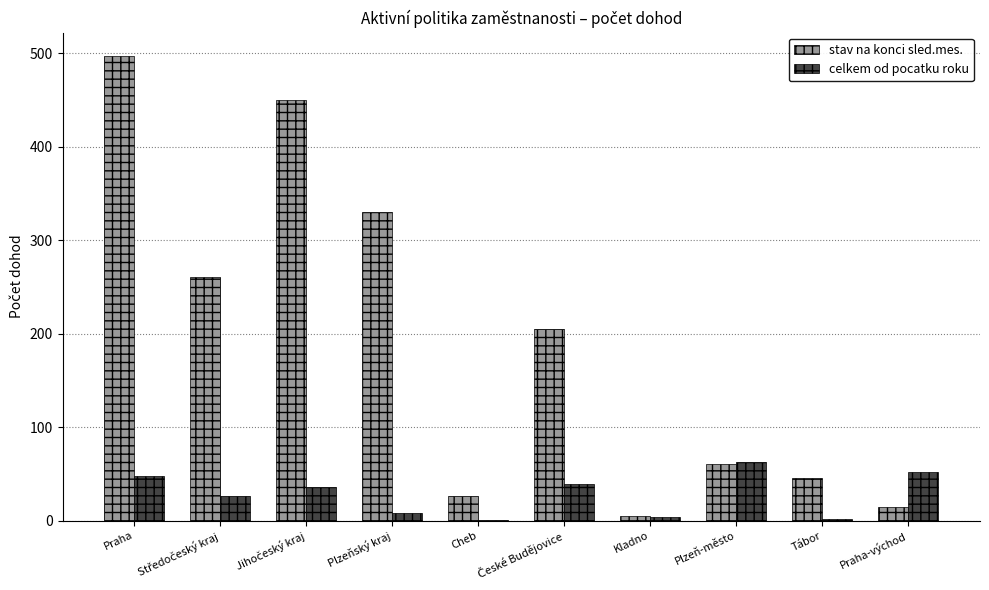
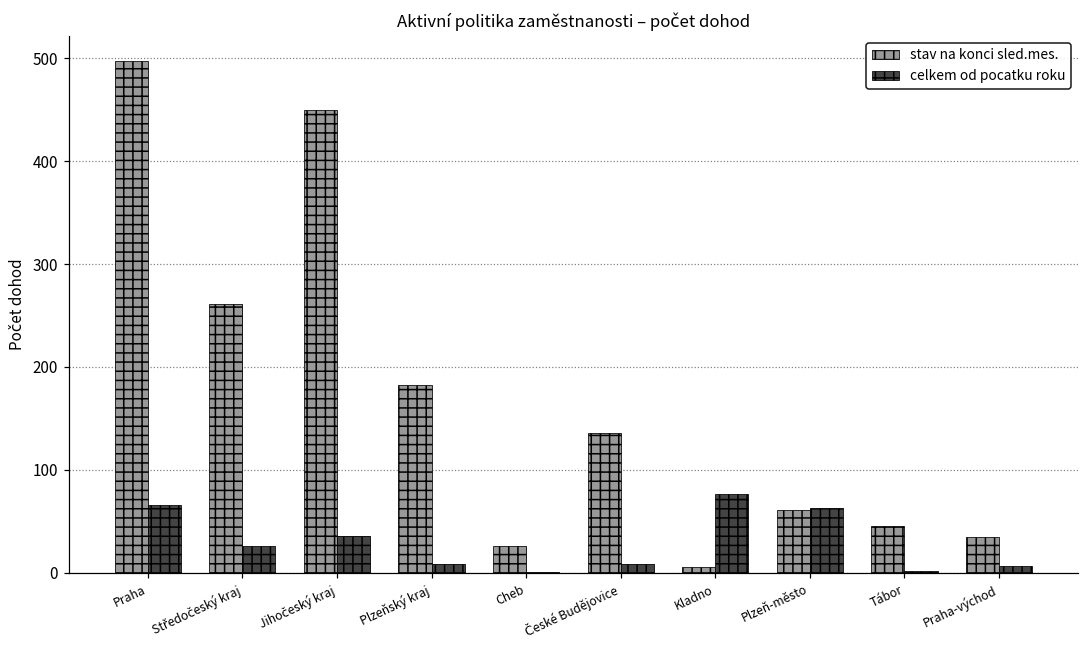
  {
    "stav na konci sled.mes.": {
      "Praha": 500,
      "Středočeský kraj": 260,
      "Jihočeský kraj": 450,
-     "Plzeňský kraj": 330,
+     "Plzeňský kraj": 180,
      "Cheb": 30,
-     "České Budějovice": 210,
+     "České Budějovice": 140,
      "Kladno": 10,
      "Plzeň-město": 60,
      "Tábor": 50,
-     "Praha-východ": 10
+     "Praha-východ": 40
    },
    "celkem od pocatku roku": {
-     "Praha": 50,
+     "Praha": 70,
      "Středočeský kraj": 30,
      "Jihočeský kraj": 40,
      "Plzeňský kraj": 10,
-     "České Budějovice": 40,
-     "Kladno": 0,
+     "České Budějovice": 10,
+     "Kladno": 80,
      "Plzeň-město": 60,
-     "Praha-východ": 50
+     "Praha-východ": 10
    }
  }
